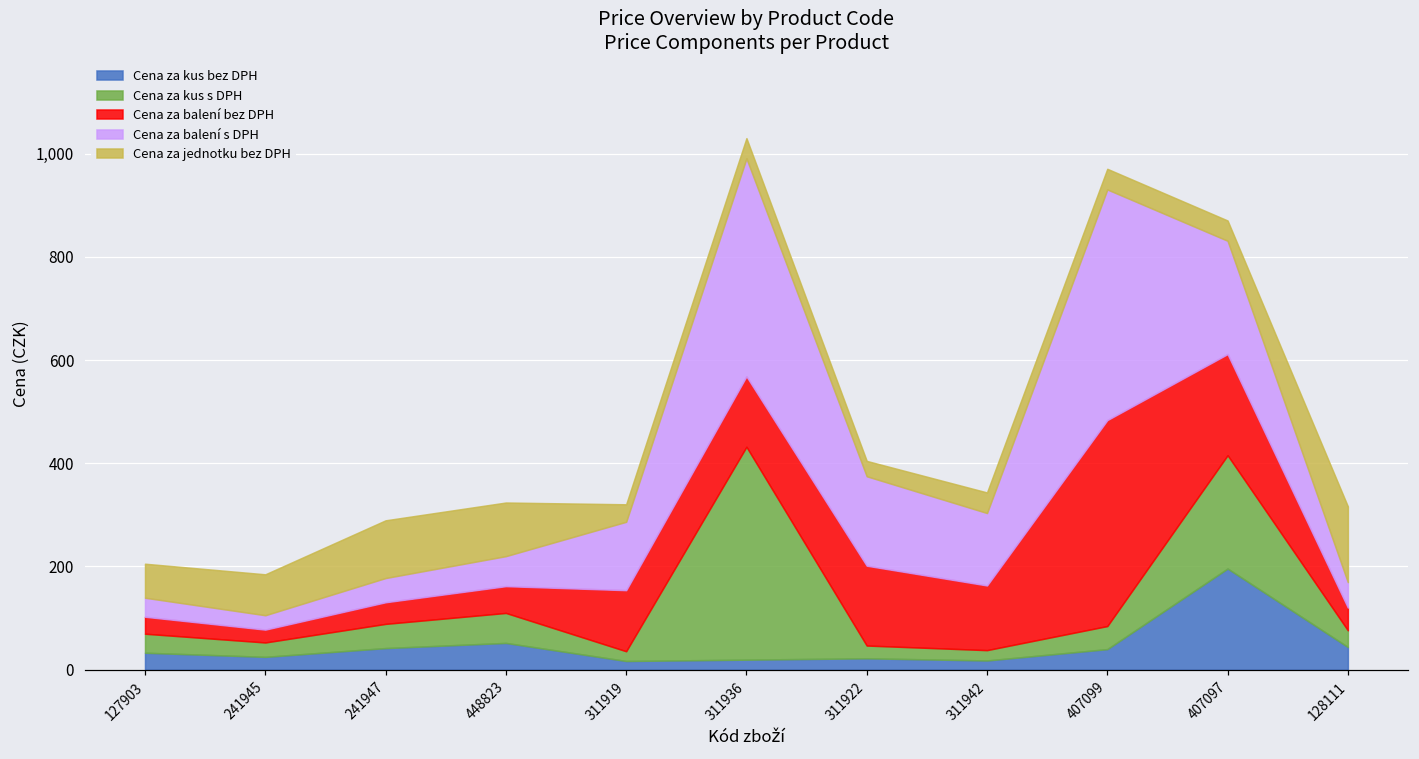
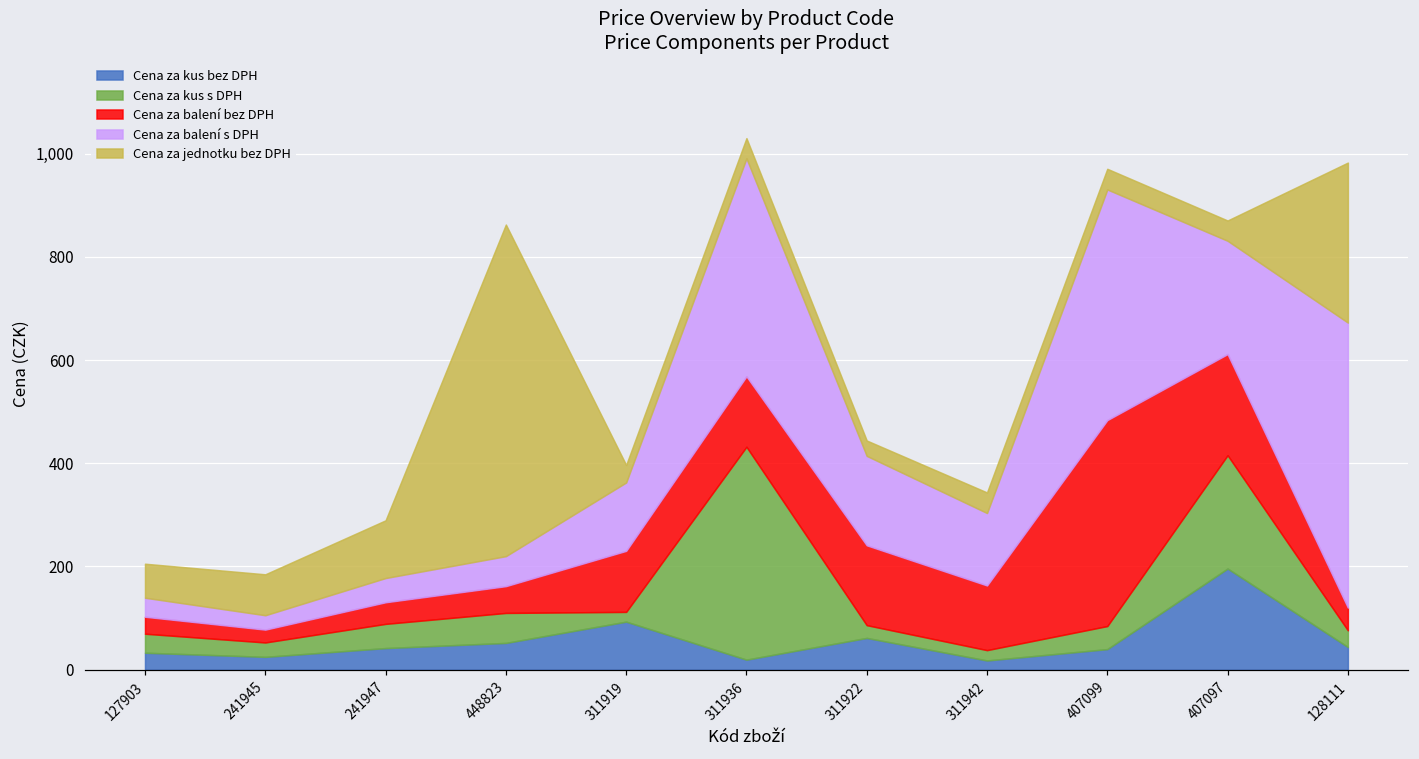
  {
    "Cena za kus bez DPH": {
      "127903": 30,
      "241945": 20,
      "241947": 40,
      "448823": 50,
-     "311919": 20,
+     "311919": 90,
      "311936": 20,
-     "311922": 20,
+     "311922": 60,
      "311942": 20,
      "407099": 40,
      "407097": 200,
      "128111": 40
    },
    "Cena za kus s DPH": {
      "127903": 40,
      "241945": 30,
      "241947": 50,
      "448823": 60,
      "311919": 20,
      "311936": 410,
      "311922": 20,
      "311942": 20,
      "407099": 40,
      "407097": 220,
      "128111": 30
    },
    "Cena za balení bez DPH": {
      "127903": 30,
      "241945": 20,
      "241947": 40,
      "448823": 50,
      "311919": 120,
      "311936": 140,
      "311922": 150,
      "311942": 130,
      "407099": 400,
      "407097": 200,
      "128111": 40
    },
    "Cena za balení s DPH": {
      "127903": 40,
      "241945": 30,
      "241947": 50,
      "448823": 60,
      "311919": 130,
      "311936": 420,
      "311922": 170,
      "311942": 140,
      "407099": 450,
      "407097": 220,
-     "128111": 50
+     "128111": 550
    },
    "Cena za jednotku bez DPH": {
      "127903": 70,
      "241945": 80,
      "241947": 110,
-     "448823": 100,
+     "448823": 640,
      "311919": 30,
      "311936": 40,
      "311922": 30,
      "311942": 40,
      "407099": 40,
      "407097": 40,
-     "128111": 150
+     "128111": 310
    }
  }
